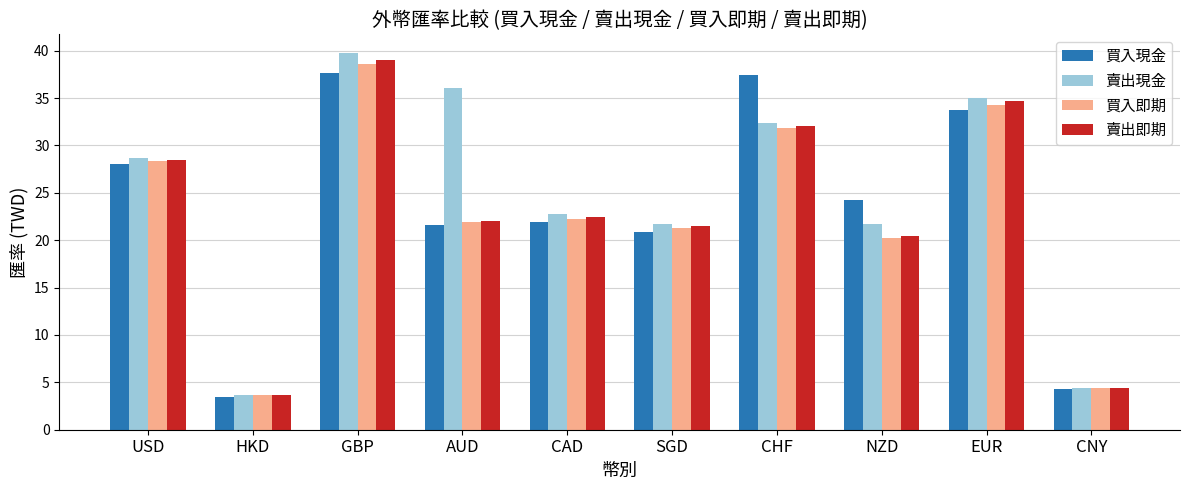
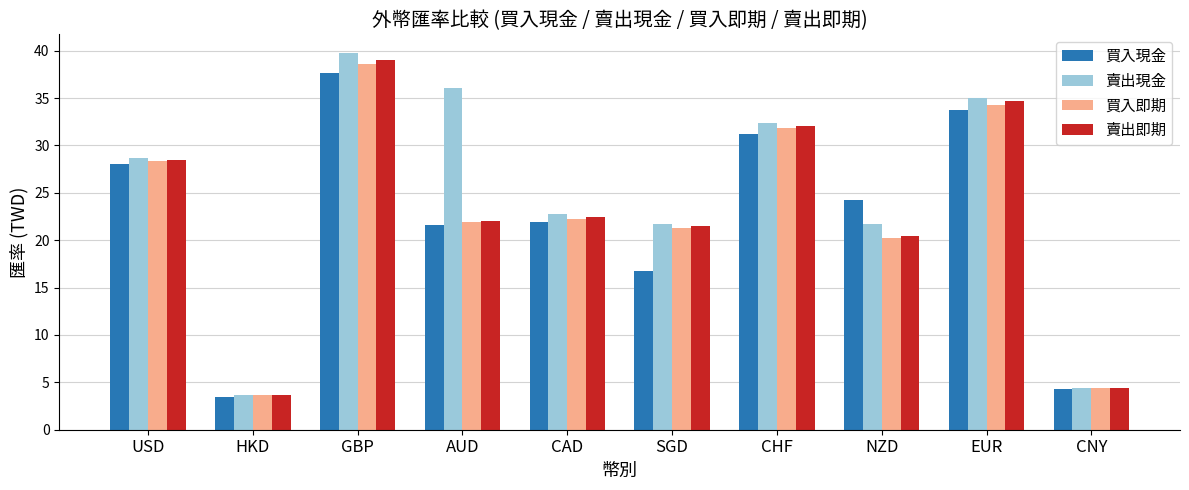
  {
    "買入現金": {
      "USD": 28,
      "HKD": 4,
      "GBP": 38,
      "AUD": 22,
      "CAD": 22,
-     "SGD": 21,
-     "CHF": 37,
+     "SGD": 17,
+     "CHF": 31,
      "NZD": 24,
      "EUR": 34,
      "CNY": 4
    },
    "賣出現金": {
      "USD": 29,
      "HKD": 4,
      "GBP": 40,
      "AUD": 36,
      "CAD": 23,
      "SGD": 22,
      "CHF": 32,
      "NZD": 22,
      "EUR": 35,
      "CNY": 4
    },
    "買入即期": {
      "USD": 28,
      "HKD": 4,
      "GBP": 39,
      "AUD": 22,
      "CAD": 22,
      "SGD": 21,
      "CHF": 32,
      "NZD": 20,
      "EUR": 34,
      "CNY": 4
    },
    "賣出即期": {
      "USD": 28,
      "HKD": 4,
      "GBP": 39,
      "AUD": 22,
      "CAD": 22,
      "SGD": 22,
      "CHF": 32,
      "NZD": 20,
      "EUR": 35,
      "CNY": 4
    }
  }
